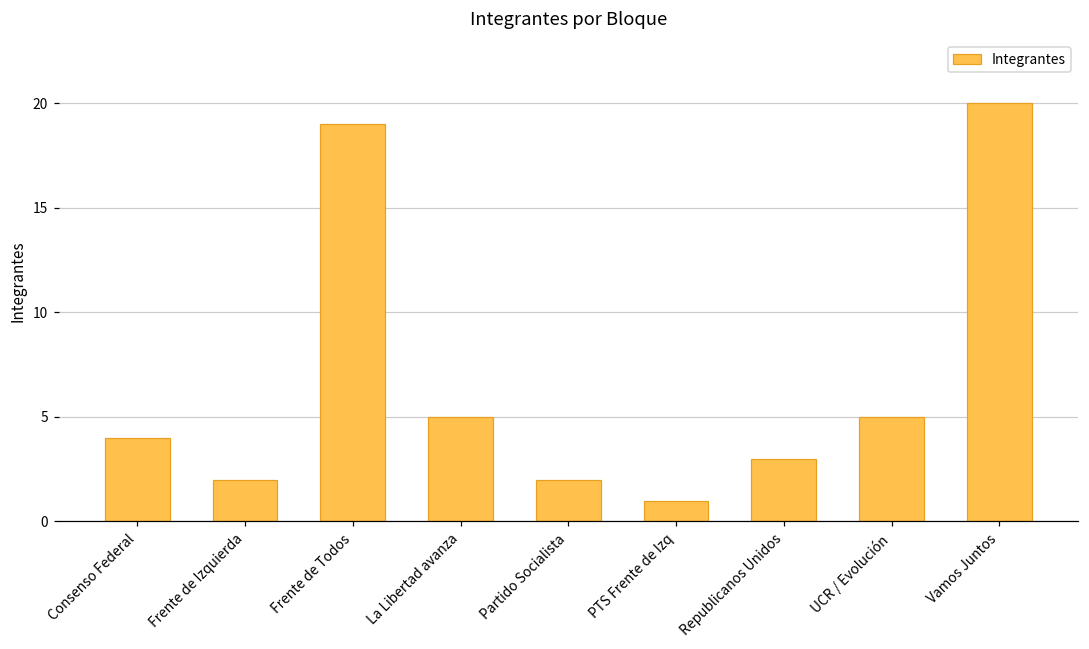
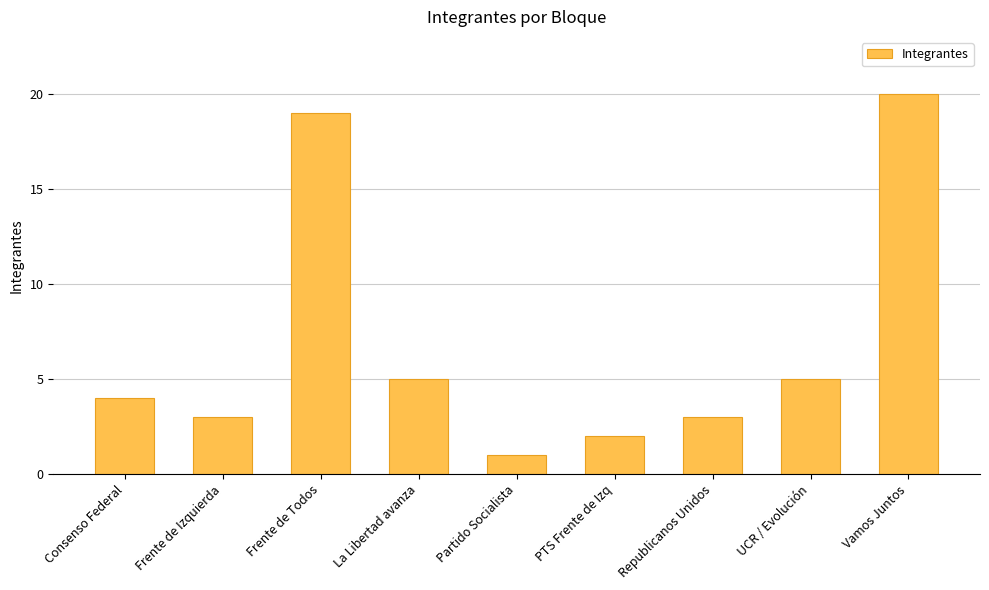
  {
    "Consenso Federal": 4,
-   "Frente de Izquierda": 2,
+   "Frente de Izquierda": 3,
    "Frente de Todos": 19,
    "La Libertad avanza": 5,
-   "Partido Socialista": 2,
-   "PTS Frente de Izq": 1,
+   "Partido Socialista": 1,
+   "PTS Frente de Izq": 2,
    "Republicanos Unidos": 3,
    "UCR / Evolución": 5,
    "Vamos Juntos": 20
  }
